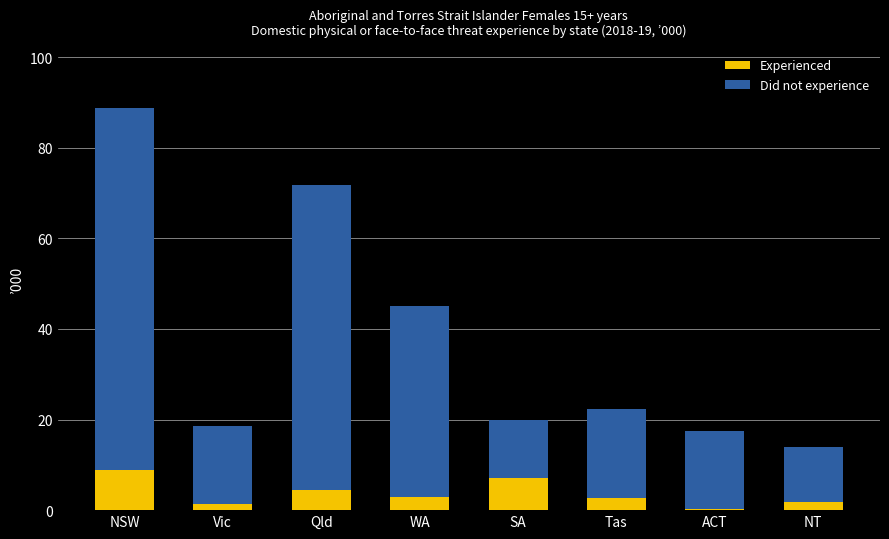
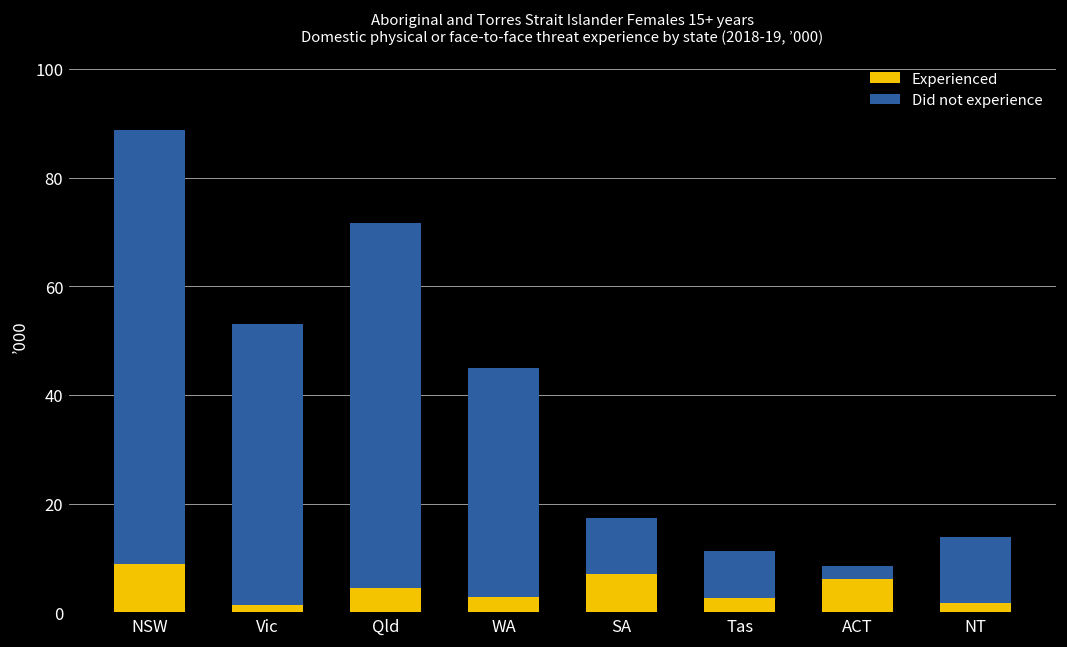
  {
    "Experienced": {
      "NSW": 9,
      "Vic": 1,
      "Qld": 5,
      "WA": 3,
      "SA": 7,
      "Tas": 3,
-     "ACT": 0,
+     "ACT": 6,
      "NT": 2
    },
    "Did not experience": {
      "NSW": 80,
-     "Vic": 17,
+     "Vic": 52,
      "Qld": 67,
      "WA": 42,
-     "SA": 13,
-     "Tas": 20,
-     "ACT": 17,
+     "SA": 10,
+     "Tas": 9,
+     "ACT": 2,
      "NT": 12
    }
  }
